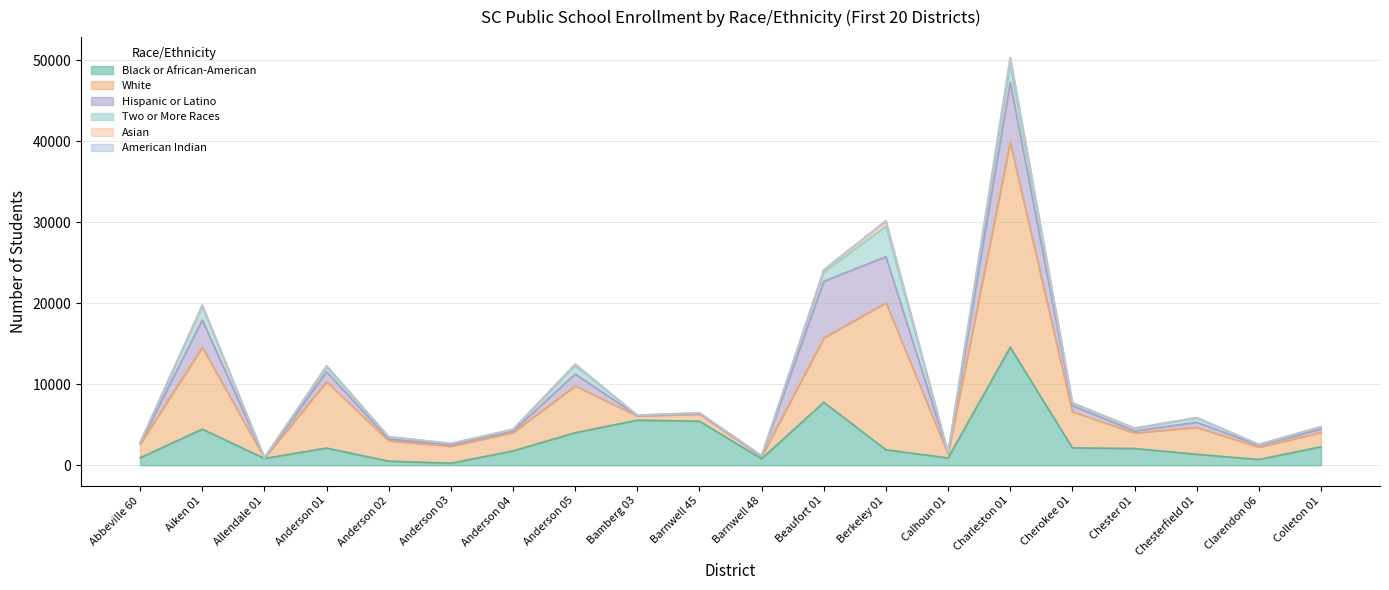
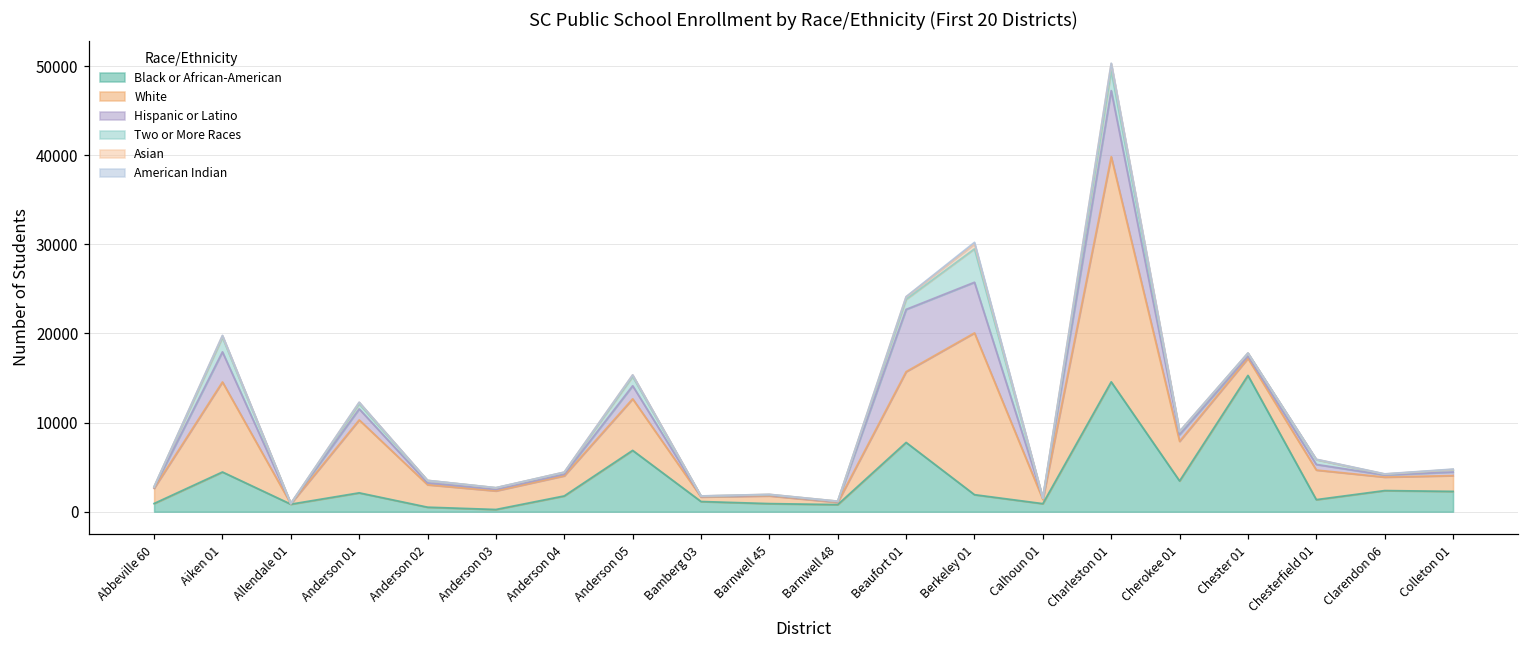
  {
    "Black or African-American": {
      "Abbeville 60": 1000,
      "Aiken 01": 4000,
      "Anderson 01": 2000,
      "Anderson 02": 1000,
      "Anderson 03": 0,
      "Anderson 04": 2000,
-     "Anderson 05": 4000,
-     "Bamberg 03": 6000,
-     "Barnwell 45": 5000,
+     "Anderson 05": 7000,
+     "Bamberg 03": 1000,
+     "Barnwell 45": 1000,
      "Beaufort 01": 8000,
      "Berkeley 01": 2000,
      "Calhoun 01": 1000,
      "Charleston 01": 15000,
-     "Cherokee 01": 2000,
-     "Chester 01": 2000,
+     "Cherokee 01": 3000,
+     "Chester 01": 15000,
      "Chesterfield 01": 1000,
-     "Clarendon 06": 1000,
+     "Clarendon 06": 2000,
      "Colleton 01": 2000
    }
  }
